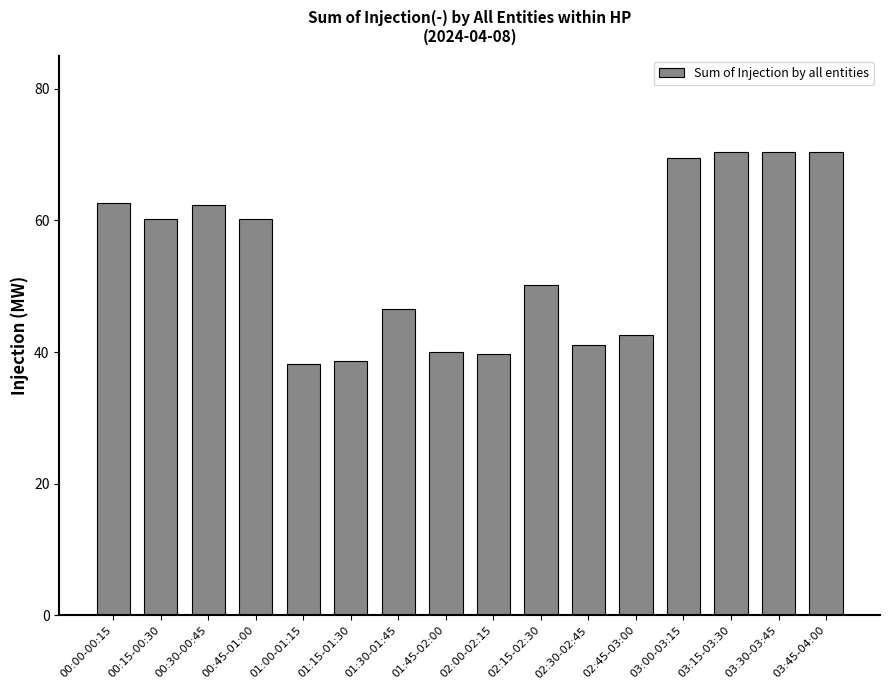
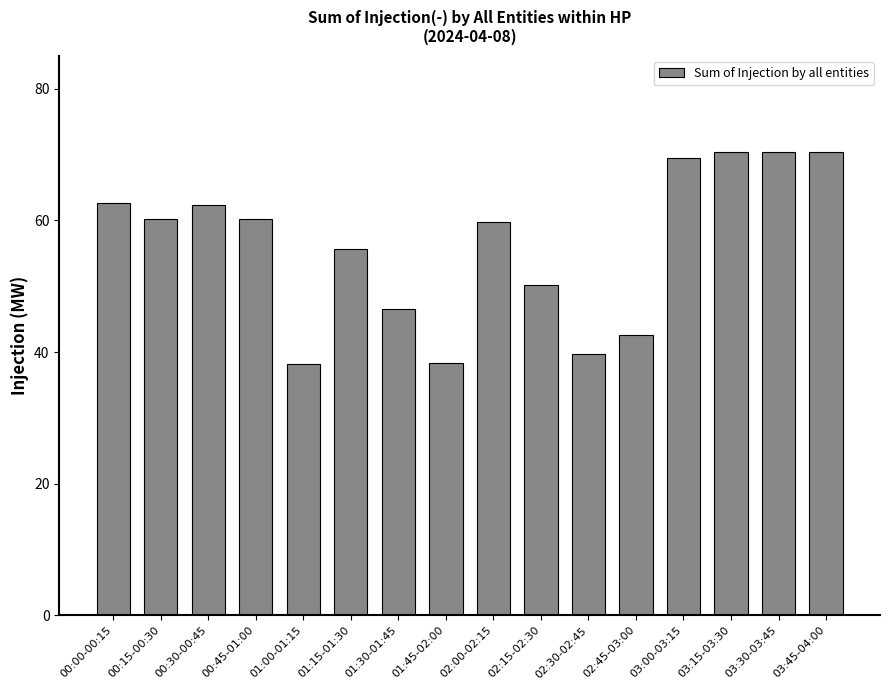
  {
    "00:00-00:15": 63,
    "00:15-00:30": 60,
    "00:30-00:45": 62,
    "00:45-01:00": 60,
    "01:00-01:15": 38,
-   "01:15-01:30": 39,
+   "01:15-01:30": 56,
    "01:30-01:45": 47,
-   "01:45-02:00": 40,
-   "02:00-02:15": 40,
+   "01:45-02:00": 38,
+   "02:00-02:15": 60,
    "02:15-02:30": 50,
-   "02:30-02:45": 41,
+   "02:30-02:45": 40,
    "02:45-03:00": 43,
    "03:00-03:15": 70,
    "03:15-03:30": 70,
    "03:30-03:45": 70,
    "03:45-04:00": 70
  }
